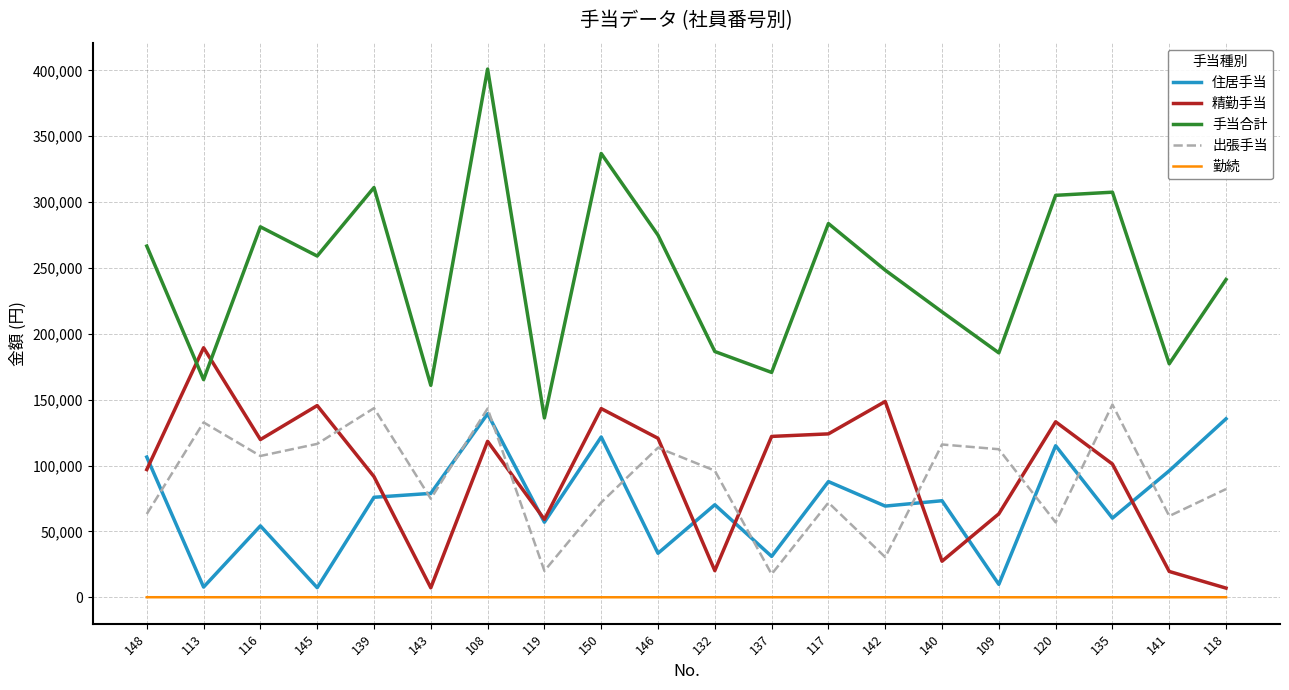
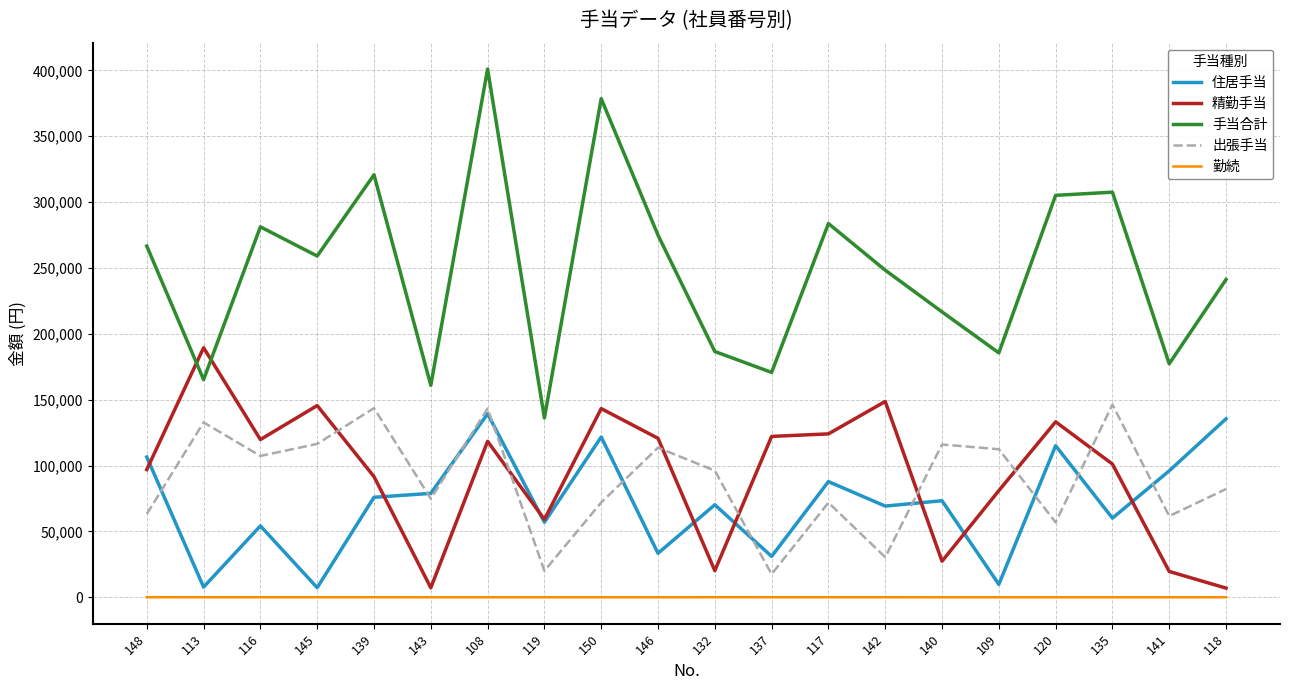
  {
    "住居手当": {
      "148": "106,000",
      "113": "8,000",
      "116": "54,000",
      "145": "7,000",
      "139": "76,000",
      "143": "79,000",
      "108": "139,000",
      "119": "57,000",
      "150": "122,000",
      "146": "33,000",
      "132": "70,000",
      "137": "31,000",
      "117": "88,000",
      "142": "69,000",
      "140": "73,000",
      "109": "10,000",
      "120": "115,000",
      "135": "60,000",
      "141": "96,000",
      "118": "136,000"
    },
    "精勤手当": {
      "148": "97,000",
      "113": "189,000",
      "116": "120,000",
      "145": "146,000",
      "139": "92,000",
      "143": "7,000",
      "108": "118,000",
      "119": "59,000",
      "150": "143,000",
      "146": "121,000",
      "132": "20,000",
      "137": "122,000",
      "117": "124,000",
      "142": "149,000",
      "140": "27,000",
-     "109": "63,000",
+     "109": "81,000",
      "120": "133,000",
      "135": "101,000",
      "141": "20,000",
      "118": "7,000"
    },
    "手当合計": {
      "148": "267,000",
      "113": "165,000",
      "116": "281,000",
      "145": "259,000",
-     "139": "311,000",
+     "139": "321,000",
      "143": "161,000",
      "108": "401,000",
      "119": "136,000",
-     "150": "337,000",
+     "150": "379,000",
      "146": "275,000",
      "132": "187,000",
      "137": "171,000",
      "117": "284,000",
      "142": "248,000",
      "140": "217,000",
      "109": "186,000",
      "120": "305,000",
      "135": "308,000",
      "141": "177,000",
      "118": "241,000"
    },
    "出張手当": {
      "148": "63,000",
      "113": "133,000",
      "116": "107,000",
      "145": "116,000",
      "139": "144,000",
      "143": "75,000",
      "108": "143,000",
      "119": "20,000",
      "150": "72,000",
      "146": "114,000",
      "132": "96,000",
      "137": "18,000",
      "117": "72,000",
      "142": "30,000",
      "140": "116,000",
      "109": "112,000",
      "120": "57,000",
      "135": "146,000",
      "141": "62,000",
      "118": "82,000"
    },
    "勤続": {
      "148": "0",
      "113": "0",
      "116": "0",
      "145": "0",
      "139": "0",
      "143": "0",
      "108": "0",
      "119": "0",
      "150": "0",
      "146": "0",
      "132": "0",
      "137": "0",
      "117": "0",
      "142": "0",
      "140": "0",
      "109": "0",
      "120": "0",
      "135": "0",
      "141": "0",
      "118": "0"
    }
  }
